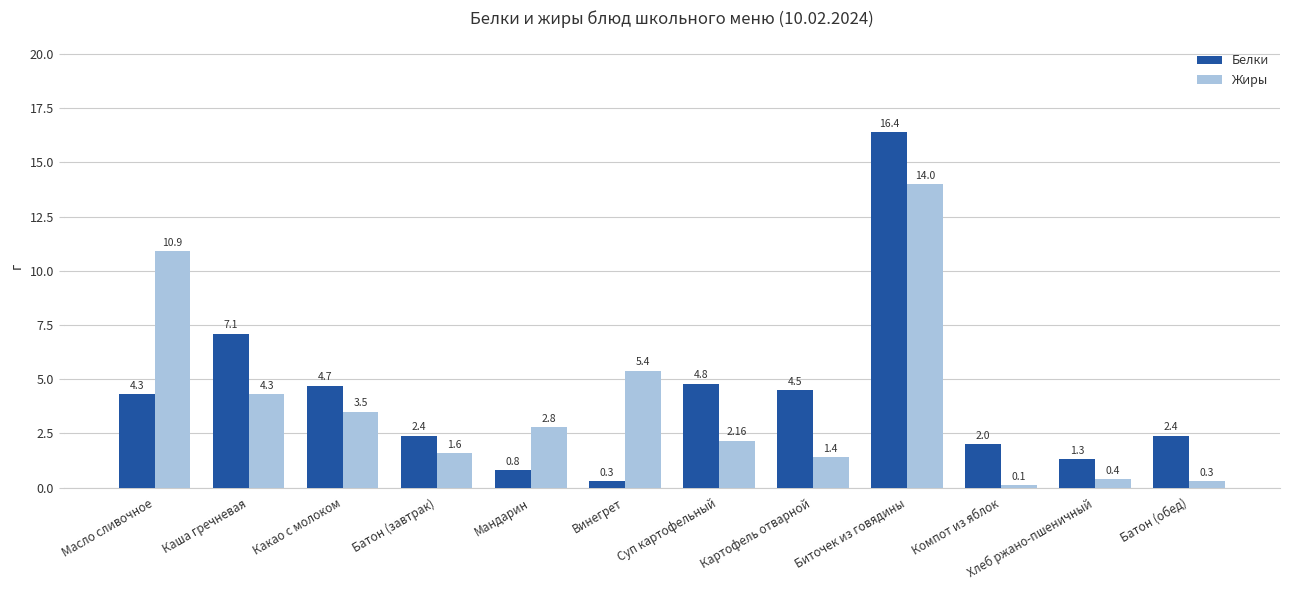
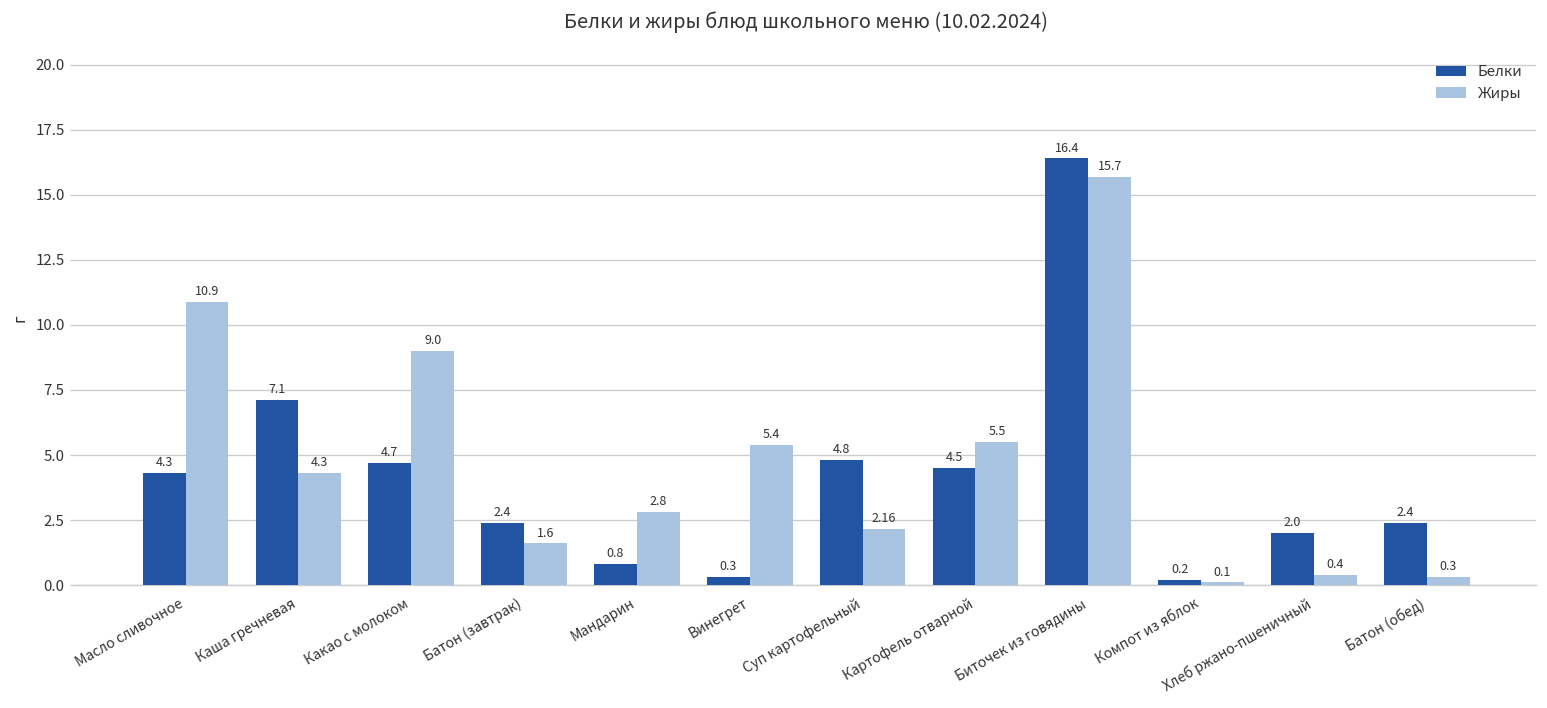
  {
    "Белки": {
      "Масло сливочное": 4.3,
      "Каша гречневая": 7.1,
      "Какао с молоком": 4.7,
      "Батон (завтрак)": 2.4,
      "Мандарин": 0.8,
      "Винегрет": 0.3,
      "Суп картофельный": 4.8,
      "Картофель отварной": 4.5,
      "Биточек из говядины": 16.4,
-     "Компот из яблок": 2.0,
-     "Хлеб ржано-пшеничный": 1.3,
+     "Компот из яблок": 0.2,
+     "Хлеб ржано-пшеничный": 2.0,
      "Батон (обед)": 2.4
    },
    "Жиры": {
      "Масло сливочное": 10.9,
      "Каша гречневая": 4.3,
-     "Какао с молоком": 3.5,
+     "Какао с молоком": 9.0,
      "Батон (завтрак)": 1.6,
      "Мандарин": 2.8,
      "Винегрет": 5.4,
      "Суп картофельный": 2.16,
-     "Картофель отварной": 1.4,
-     "Биточек из говядины": 14.0,
+     "Картофель отварной": 5.5,
+     "Биточек из говядины": 15.7,
      "Компот из яблок": 0.1,
      "Хлеб ржано-пшеничный": 0.4,
      "Батон (обед)": 0.3
    }
  }
